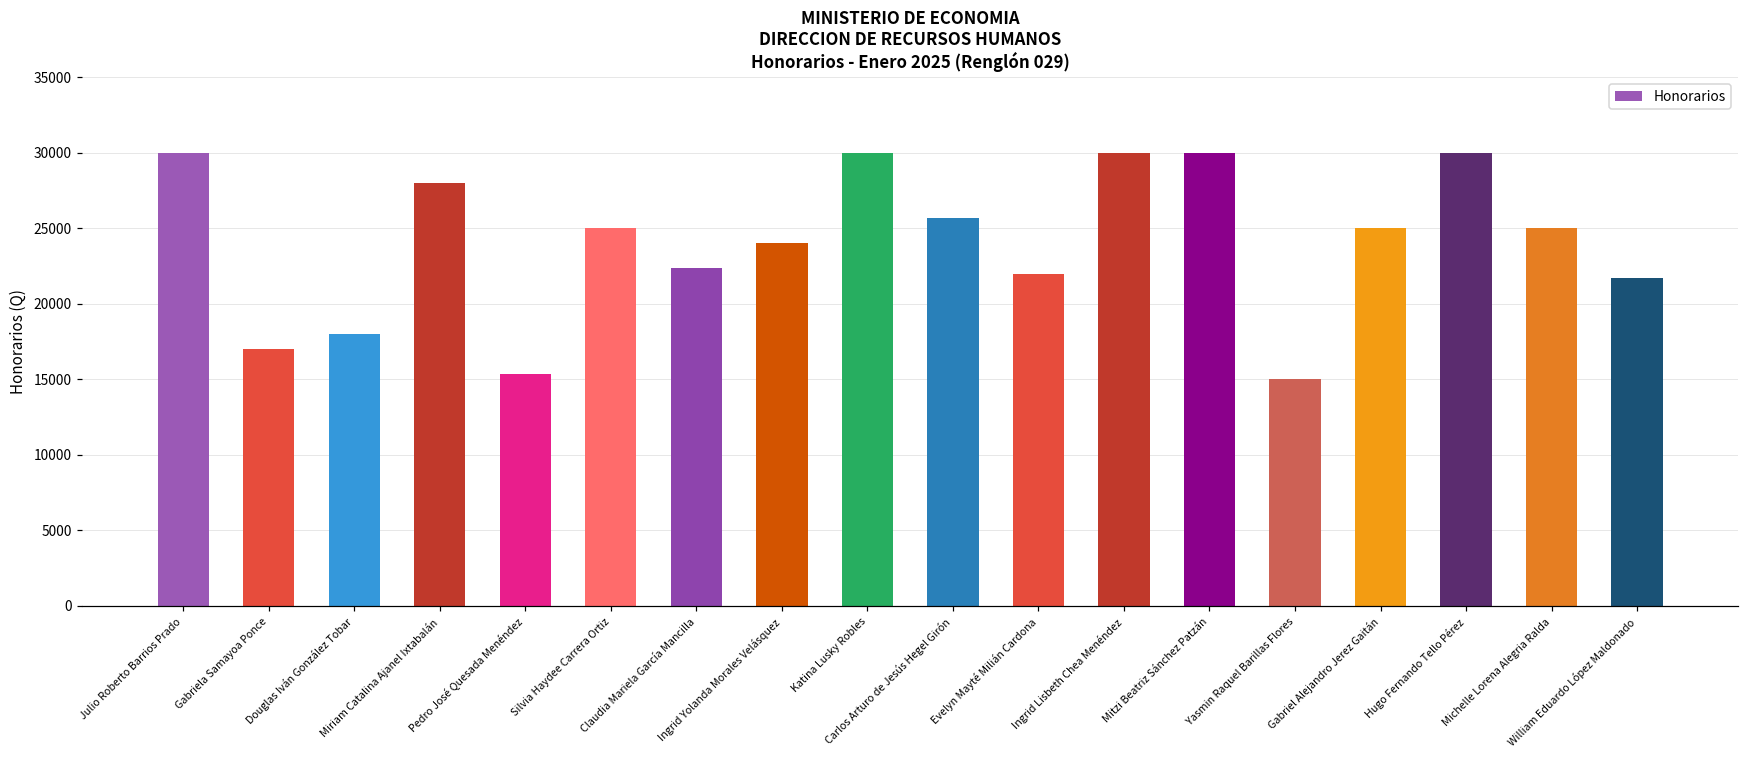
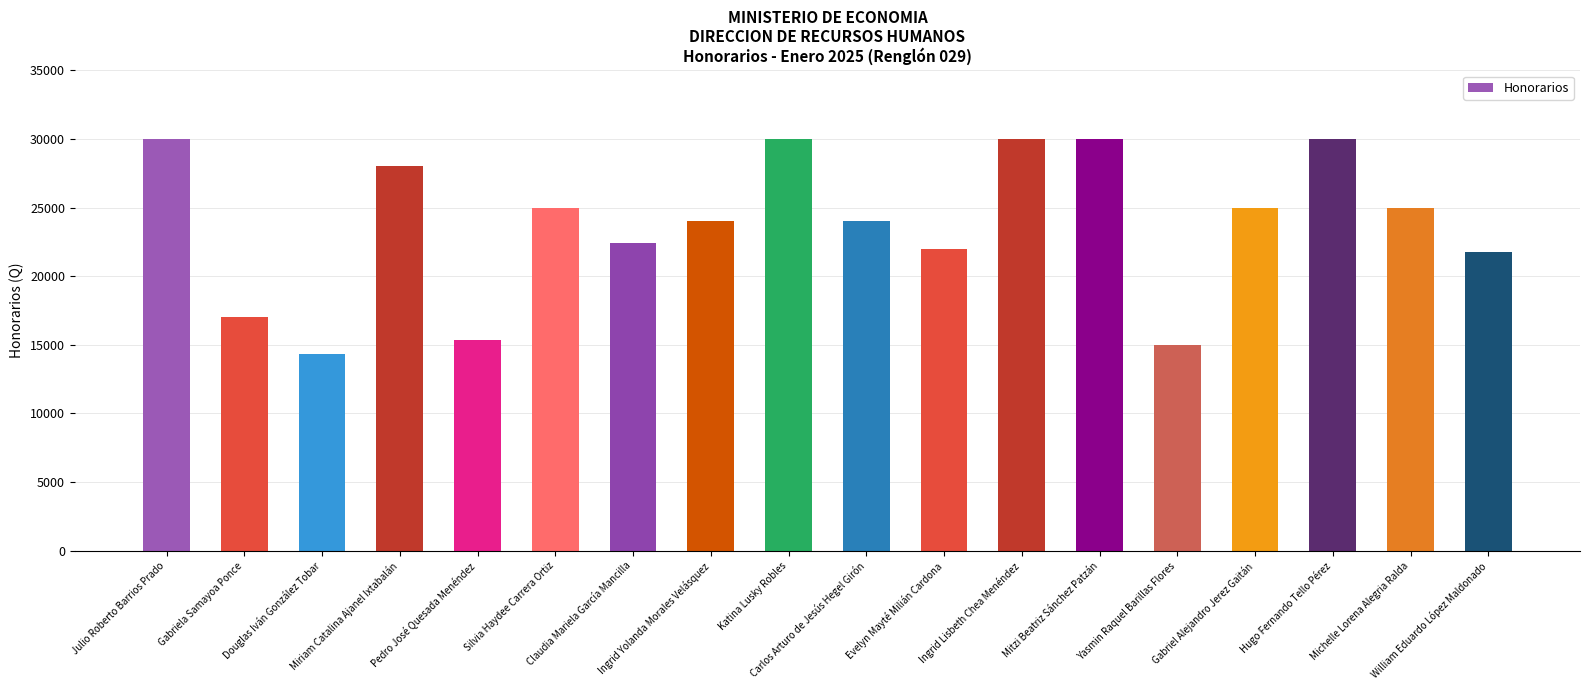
  {
    "Julio Roberto Barrios Prado": 30000,
    "Gabriela Samayoa Ponce": 17000,
-   "Douglas Iván González Tobar": 18000,
+   "Douglas Iván González Tobar": 14300,
    "Miriam Catalina Ajanel Ixtabalán": 28000,
    "Pedro José Quesada Menéndez": 15400,
    "Silvia Haydee Carrera Ortiz": 25000,
    "Claudia Mariela García Mancilla": 22400,
    "Ingrid Yolanda Morales Velásquez": 24000,
    "Katina Lusky Robles": 30000,
-   "Carlos Arturo de Jesús Hegel Girón": 25700,
+   "Carlos Arturo de Jesús Hegel Girón": 24000,
    "Evelyn Mayté Milián Cardona": 22000,
    "Ingrid Lisbeth Chea Menéndez": 30000,
    "Mitzi Beatriz Sánchez Patzán": 30000,
    "Yasmin Raquel Barillas Flores": 15000,
    "Gabriel Alejandro Jerez Gaitán": 25000,
    "Hugo Fernando Tello Pérez": 30000,
    "Michelle Lorena Alegria Ralda": 25000,
    "William Eduardo López Maldonado": 21700
  }
